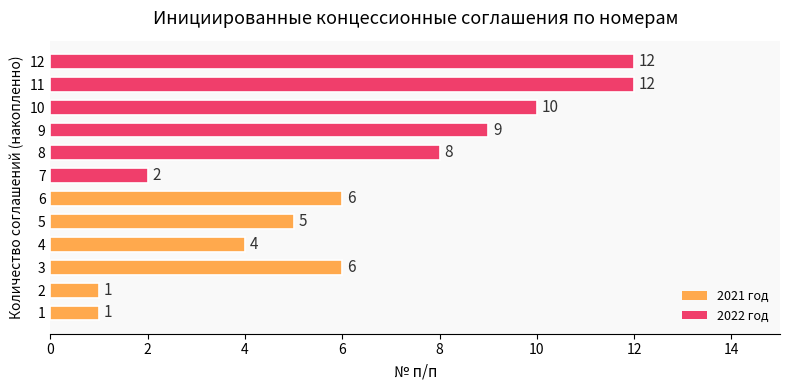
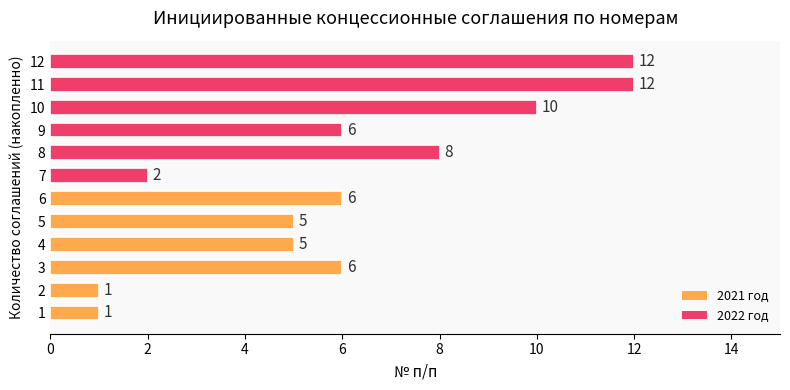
  {
    "12": 12,
    "11": 12,
    "10": 10,
-   "9": 9,
+   "9": 6,
    "8": 8,
    "7": 2,
    "6": 6,
    "5": 5,
-   "4": 4,
+   "4": 5,
    "3": 6,
    "2": 1,
    "1": 1
  }
